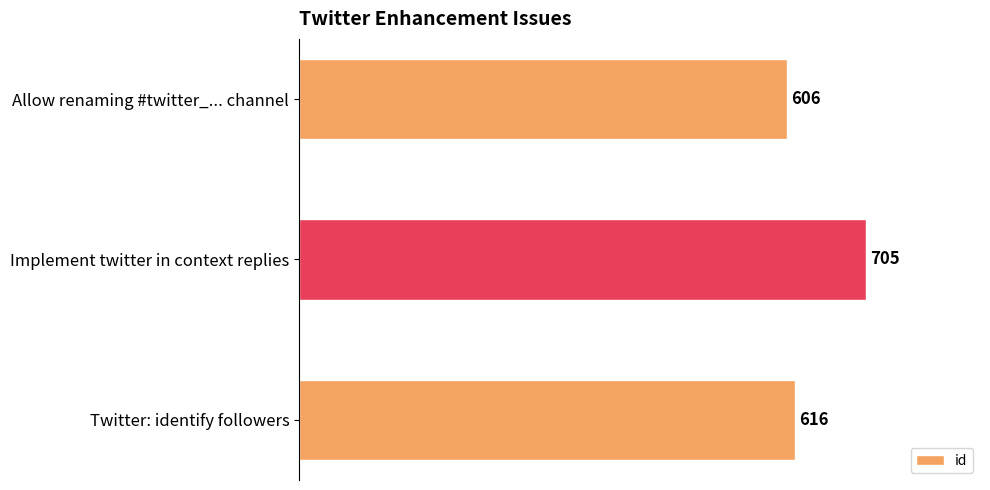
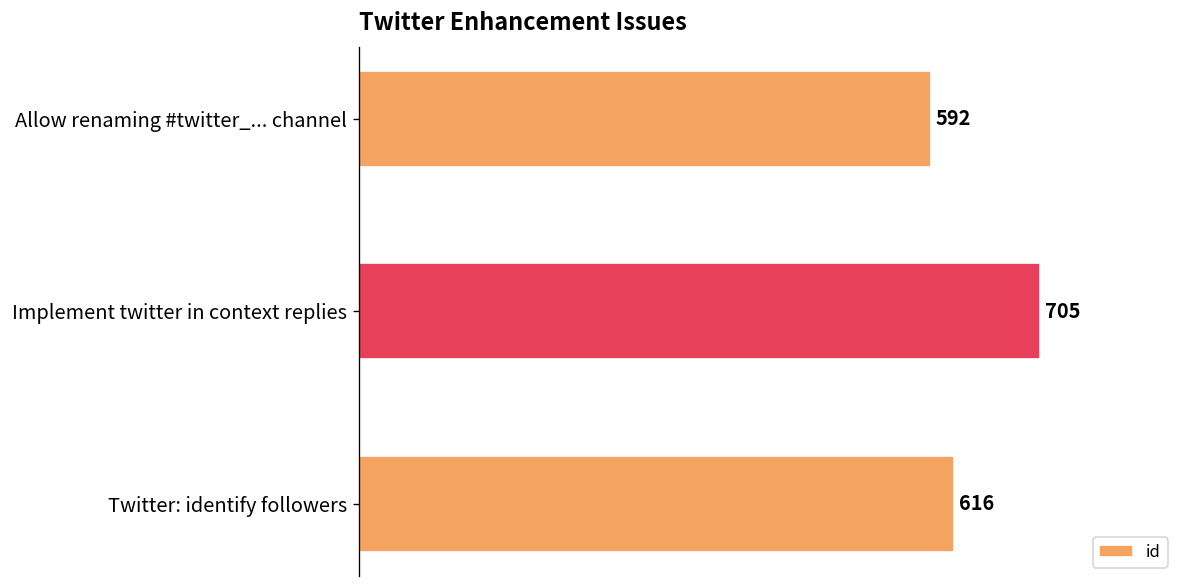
  {
-   "Allow renaming #twitter_... channel": 606,
+   "Allow renaming #twitter_... channel": 592,
    "Implement twitter in context replies": 705,
    "Twitter: identify followers": 616
  }
